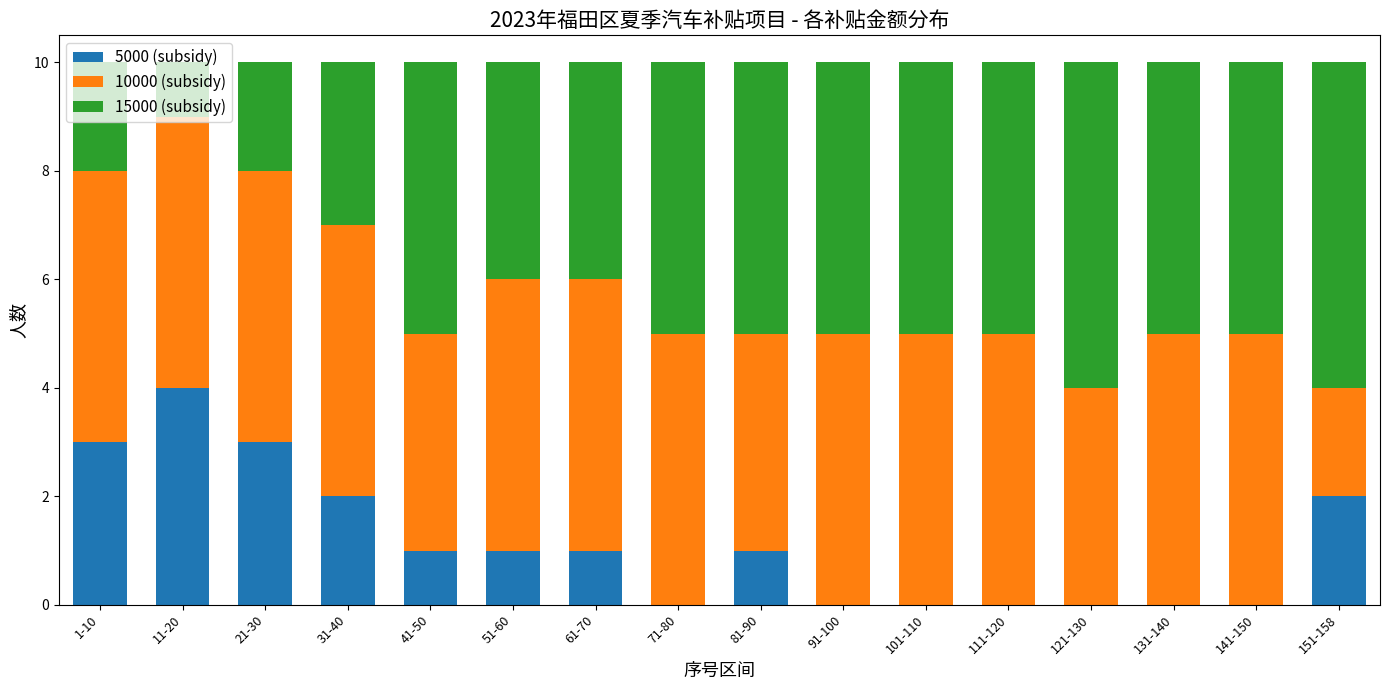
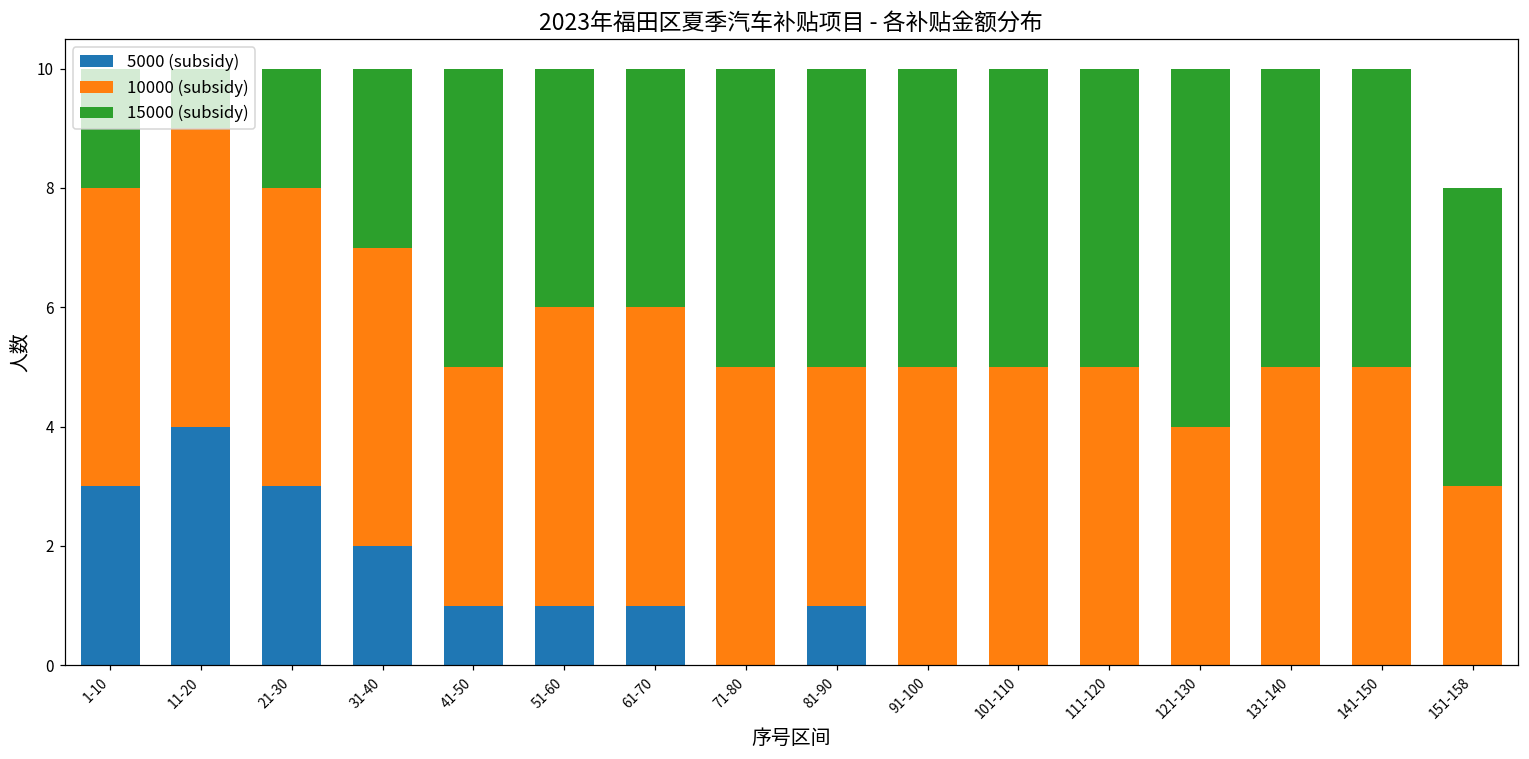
  {
    "5000 (subsidy)": {
      "1-10": 3,
      "11-20": 4,
      "21-30": 3,
      "31-40": 2,
      "41-50": 1,
      "51-60": 1,
      "61-70": 1,
      "71-80": 0,
      "81-90": 1,
      "91-100": 0,
      "101-110": 0,
      "111-120": 0,
      "121-130": 0,
      "131-140": 0,
      "141-150": 0,
-     "151-158": 2
+     "151-158": 0
    },
    "10000 (subsidy)": {
      "1-10": 5,
      "21-30": 5,
      "31-40": 5,
      "41-50": 4,
      "51-60": 5,
      "61-70": 5,
      "71-80": 5,
      "81-90": 4,
      "91-100": 5,
      "101-110": 5,
      "111-120": 5,
      "121-130": 4,
      "131-140": 5,
      "141-150": 5,
-     "151-158": 2
+     "151-158": 3
    },
    "15000 (subsidy)": {
      "21-30": 2,
      "31-40": 3,
      "41-50": 5,
      "51-60": 4,
      "61-70": 4,
      "71-80": 5,
      "81-90": 5,
      "91-100": 5,
      "101-110": 5,
      "111-120": 5,
      "121-130": 6,
      "131-140": 5,
      "141-150": 5,
-     "151-158": 6
+     "151-158": 5
    }
  }
